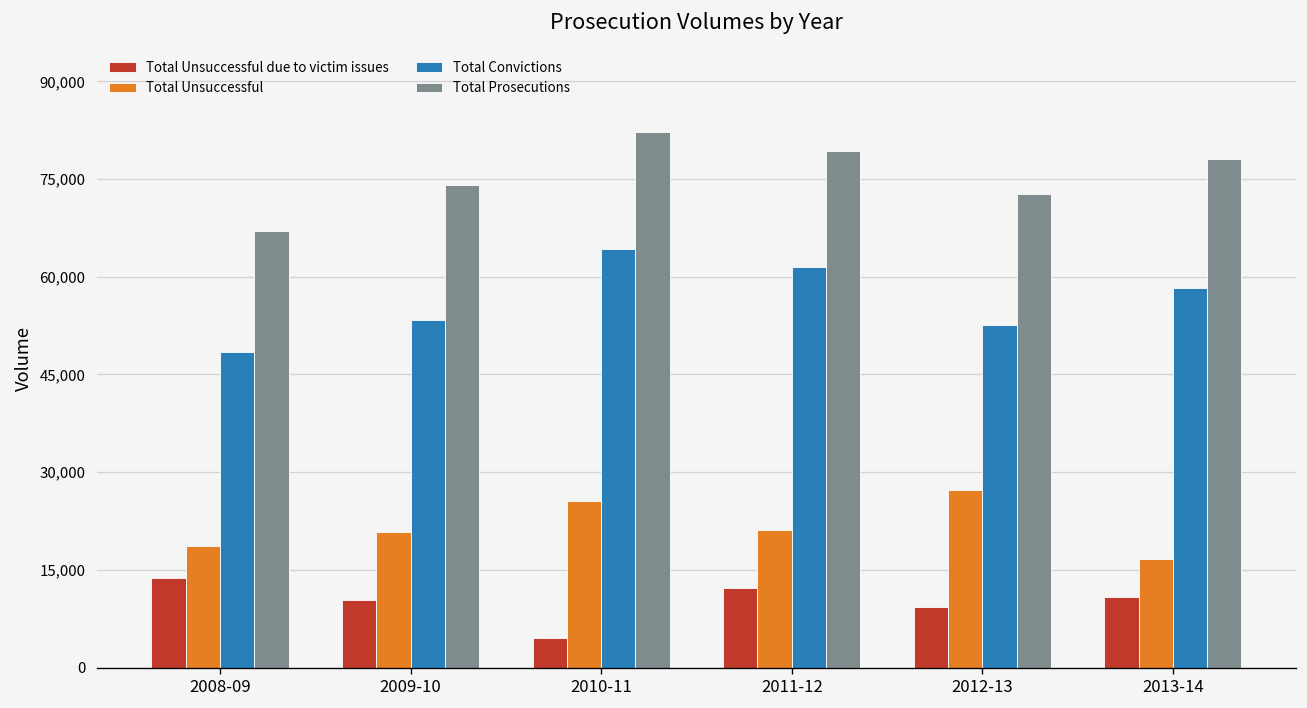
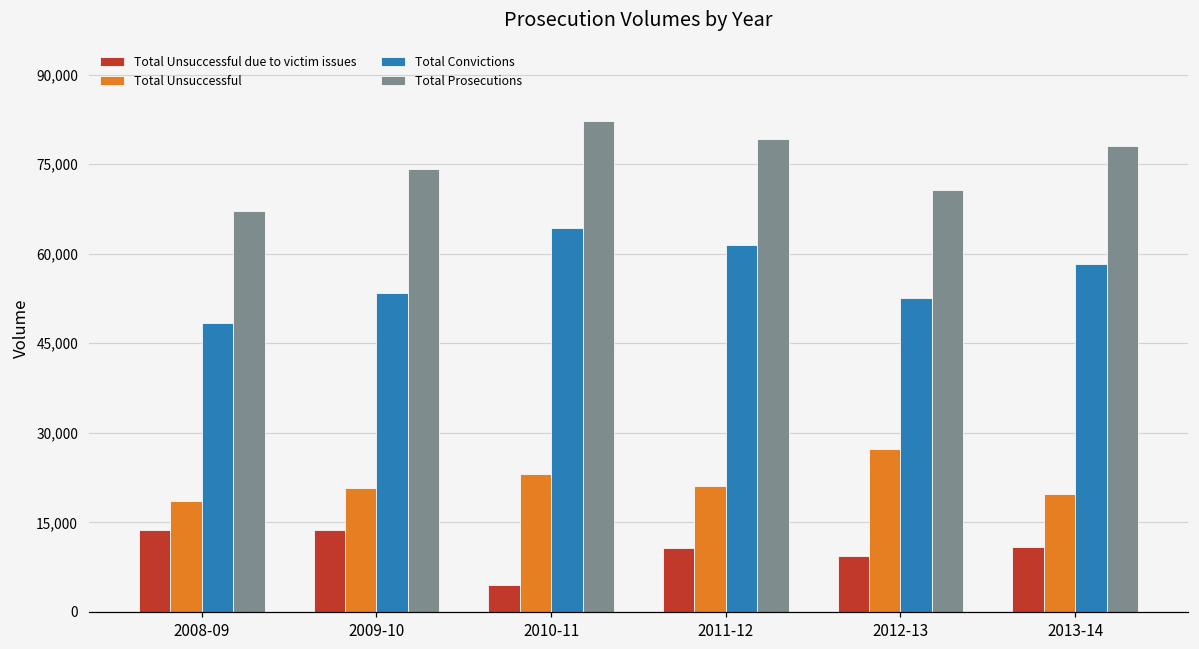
  {
    "Total Unsuccessful due to victim issues": {
      "2008-09": "14,000",
-     "2009-10": "10,000",
+     "2009-10": "14,000",
      "2010-11": "5,000",
-     "2011-12": "12,000",
+     "2011-12": "11,000",
      "2012-13": "9,000",
      "2013-14": "11,000"
    },
    "Total Unsuccessful": {
      "2008-09": "19,000",
      "2009-10": "21,000",
-     "2010-11": "26,000",
+     "2010-11": "23,000",
      "2011-12": "21,000",
      "2012-13": "27,000",
-     "2013-14": "17,000"
+     "2013-14": "20,000"
    },
    "Total Convictions": {
      "2008-09": "48,000",
      "2009-10": "53,000",
      "2010-11": "64,000",
      "2011-12": "61,000",
      "2012-13": "53,000",
      "2013-14": "58,000"
    },
    "Total Prosecutions": {
      "2008-09": "67,000",
      "2009-10": "74,000",
      "2010-11": "82,000",
      "2011-12": "79,000",
-     "2012-13": "73,000",
+     "2012-13": "71,000",
      "2013-14": "78,000"
    }
  }
